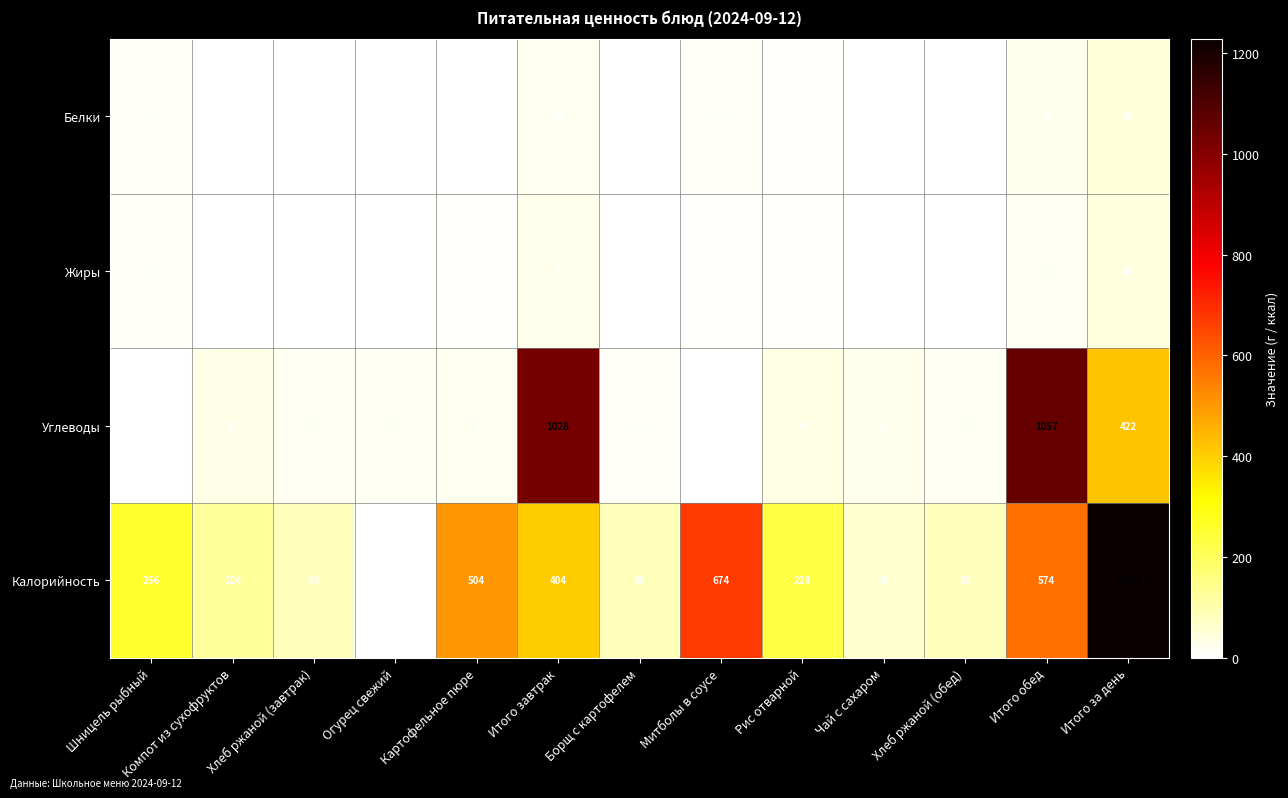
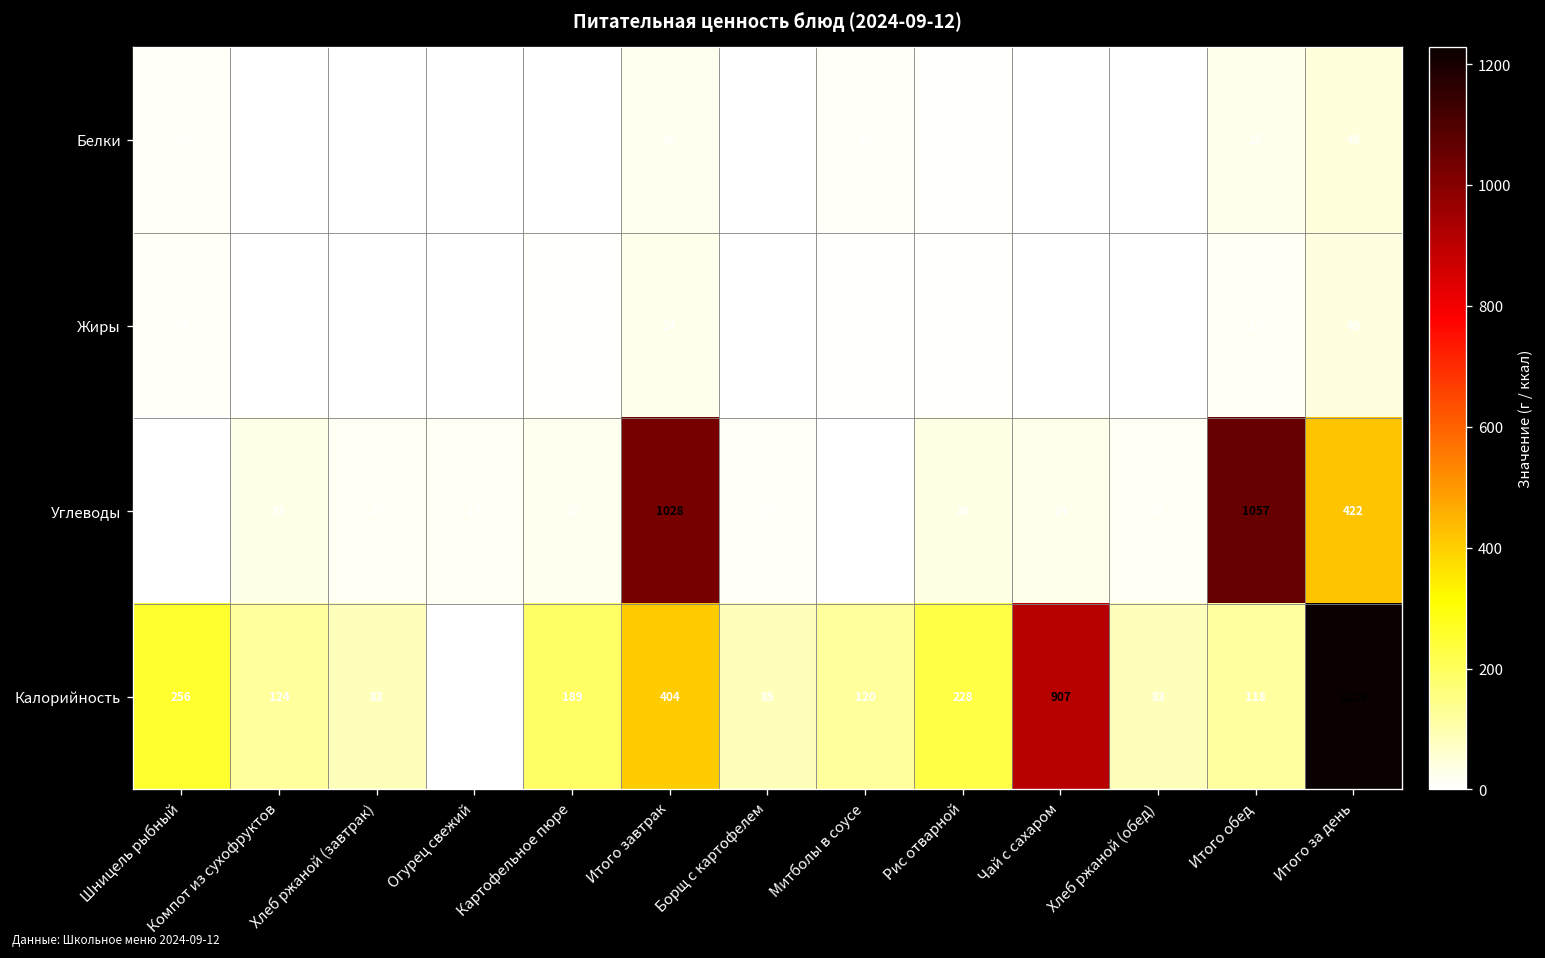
  {
    "Углеводы": {
      "Итого завтрак": 1028,
      "Итого обед": 1057,
      "Итого за день": 422
    },
    "Калорийность": {
      "Шницель рыбный": 256,
      "Компот из сухофруктов": 124,
      "Хлеб ржаной (завтрак)": 83,
-     "Картофельное пюре": 504,
+     "Картофельное пюре": 189,
      "Итого завтрак": 404,
      "Борщ с картофелем": 85,
-     "Митболы в соусе": 674,
+     "Митболы в соусе": 120,
      "Рис отварной": 228,
-     "Чай с сахаром": 58,
+     "Чай с сахаром": 907,
      "Хлеб ржаной (обед)": 83,
-     "Итого обед": 574
+     "Итого обед": 118
    }
  }
